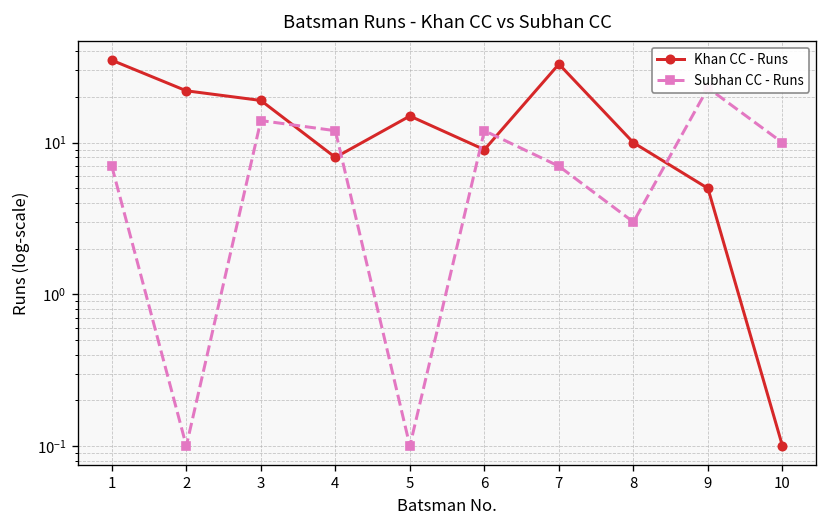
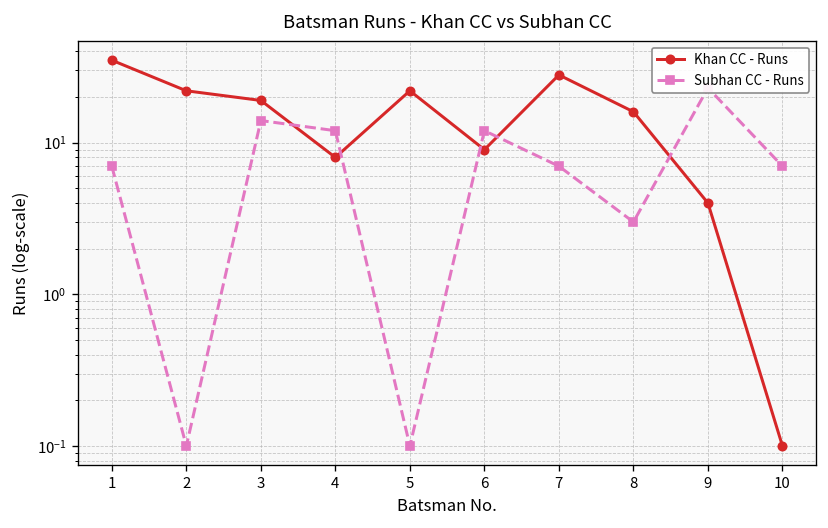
  {
    "Khan CC - Runs": {
      "1": 35,
      "2": 22,
      "3": 19,
      "4": 8,
-     "5": 15,
+     "5": 22,
      "6": 9,
-     "7": 33,
-     "8": 10,
-     "9": 5,
+     "7": 28,
+     "8": 16,
+     "9": 4,
      "10": 0.10
    },
    "Subhan CC - Runs": {
      "1": 7,
      "2": 0.10,
      "3": 14,
      "4": 12,
      "5": 0.10,
      "6": 12,
      "7": 7,
      "8": 3,
-     "10": 10
+     "10": 7
    }
  }
